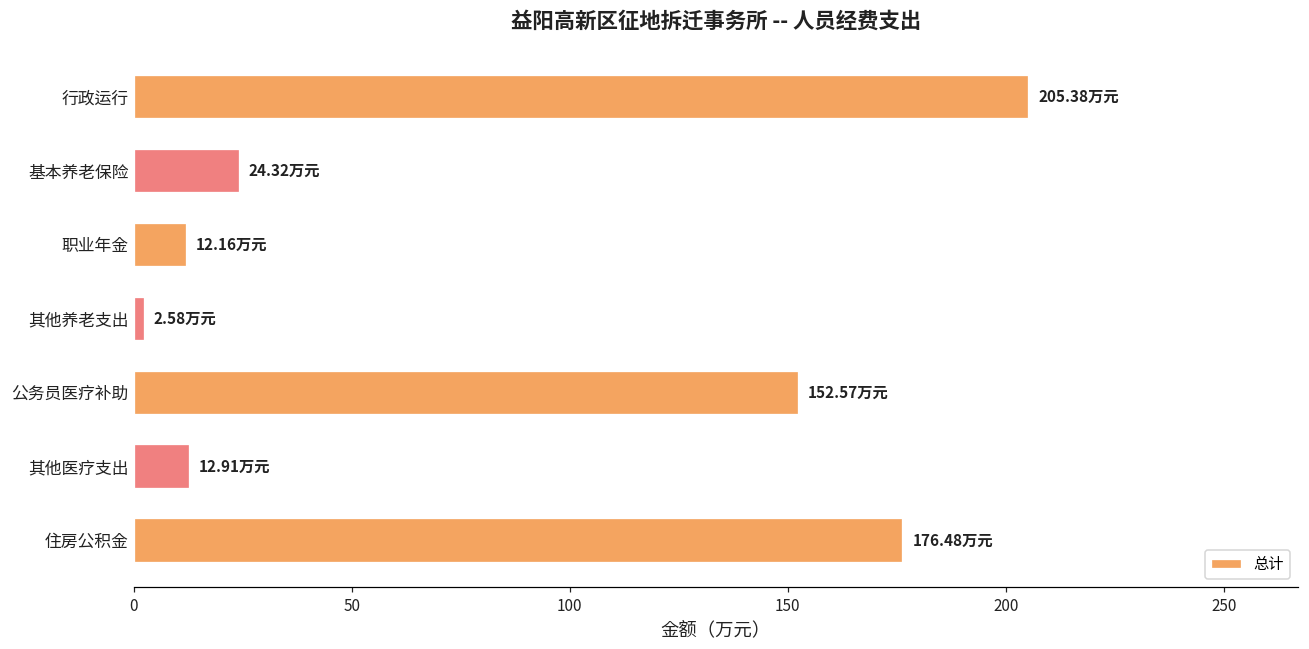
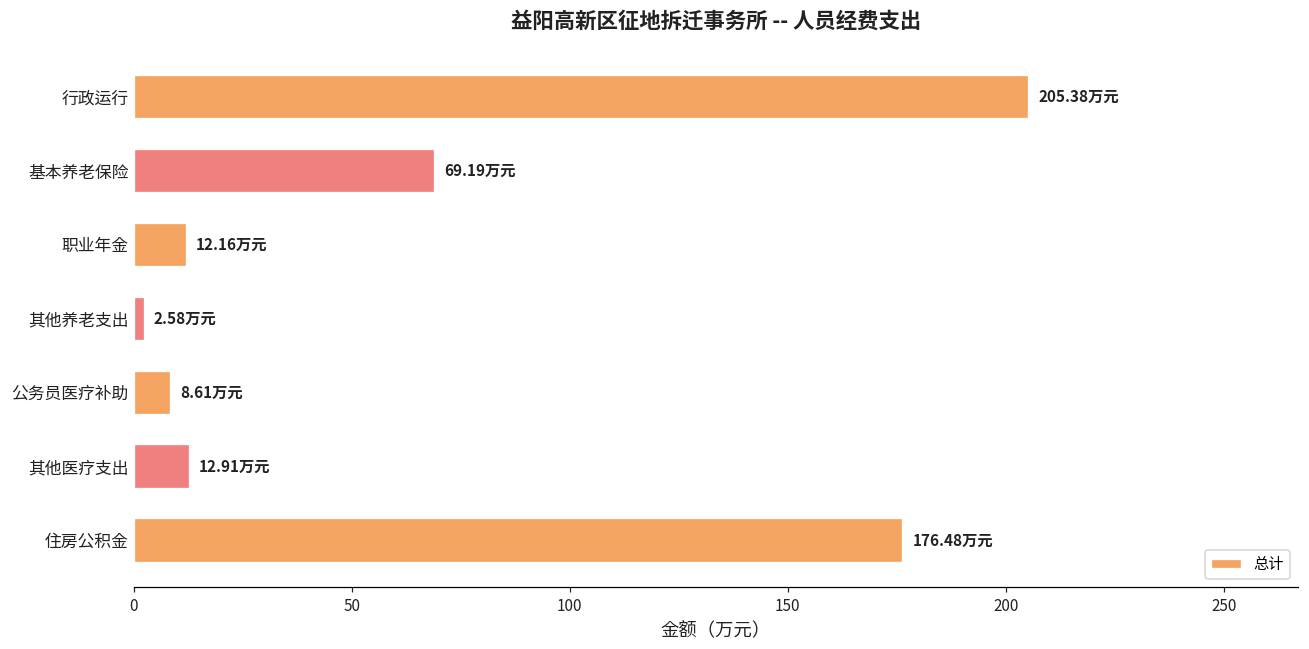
  {
    "行政运行": 205.38,
-   "基本养老保险": 24.32,
+   "基本养老保险": 69.19,
    "职业年金": 12.16,
    "其他养老支出": 2.58,
-   "公务员医疗补助": 152.57,
+   "公务员医疗补助": 8.61,
    "其他医疗支出": 12.91,
    "住房公积金": 176.48
  }
